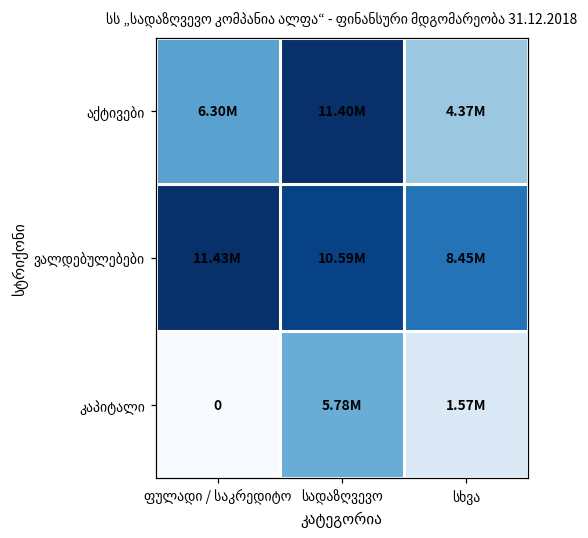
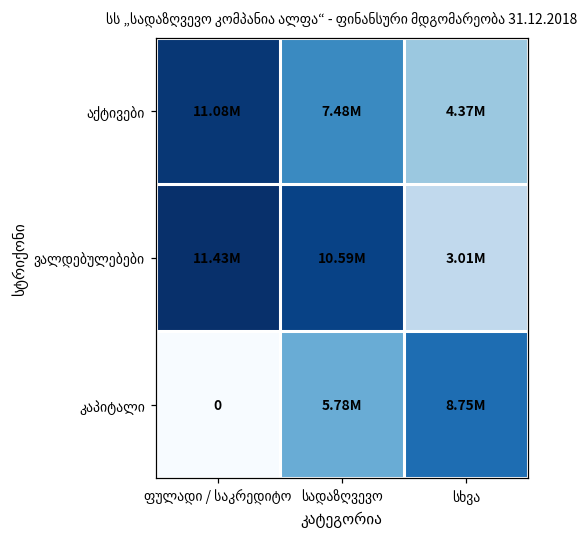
  {
    "აქტივები": {
-     "ფულადი / საკრედიტო": "6.30M",
-     "სადაზღვევო": "11.40M",
+     "ფულადი / საკრედიტო": "11.08M",
+     "სადაზღვევო": "7.48M",
      "სხვა": "4.37M"
    },
    "ვალდებულებები": {
      "ფულადი / საკრედიტო": "11.43M",
      "სადაზღვევო": "10.59M",
-     "სხვა": "8.45M"
+     "სხვა": "3.01M"
    },
    "კაპიტალი": {
      "ფულადი / საკრედიტო": "0",
      "სადაზღვევო": "5.78M",
-     "სხვა": "1.57M"
+     "სხვა": "8.75M"
    }
  }
